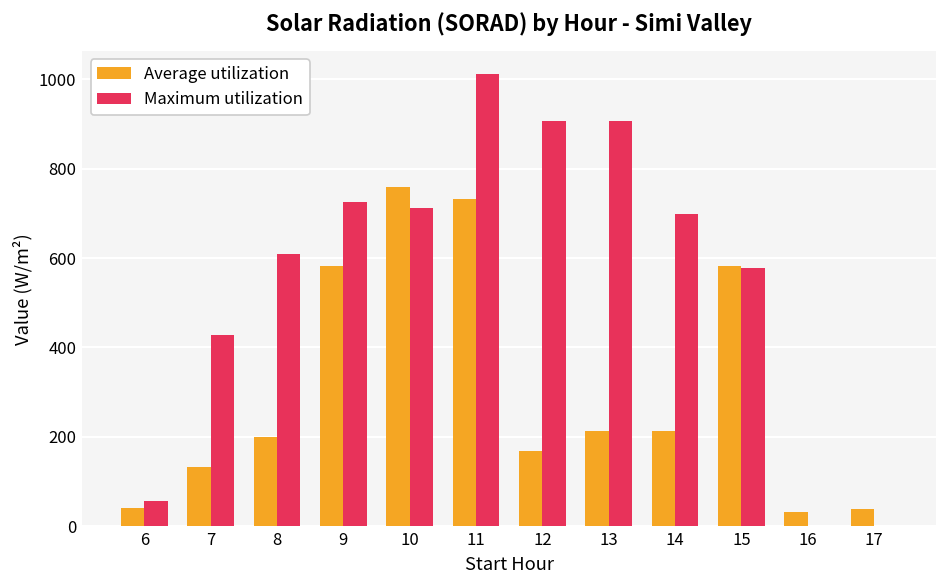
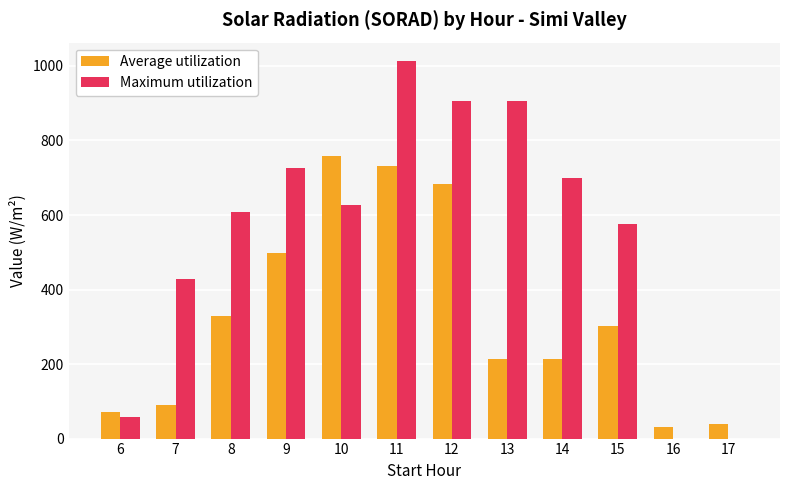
  {
    "Average utilization": {
-     "6": 40,
-     "7": 130,
-     "8": 200,
-     "9": 580,
+     "6": 70,
+     "7": 90,
+     "8": 330,
+     "9": 500,
      "10": 760,
      "11": 730,
-     "12": 170,
+     "12": 680,
      "13": 210,
      "14": 210,
-     "15": 580,
+     "15": 300,
      "16": 30,
      "17": 40
    },
    "Maximum utilization": {
      "6": 60,
      "7": 430,
      "8": 610,
      "9": 730,
-     "10": 710,
+     "10": 630,
      "11": 1010,
      "12": 910,
      "13": 910,
      "14": 700,
      "15": 580,
      "16": 0,
      "17": 0
    }
  }
